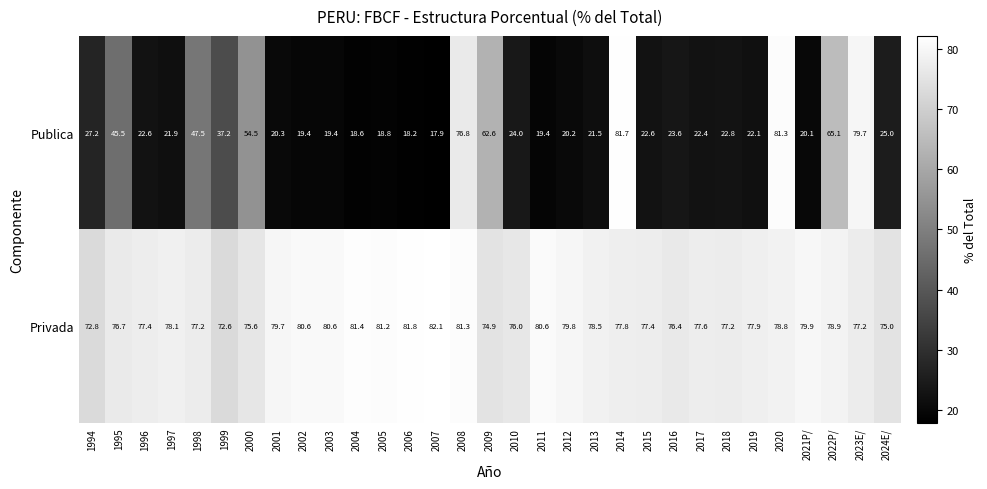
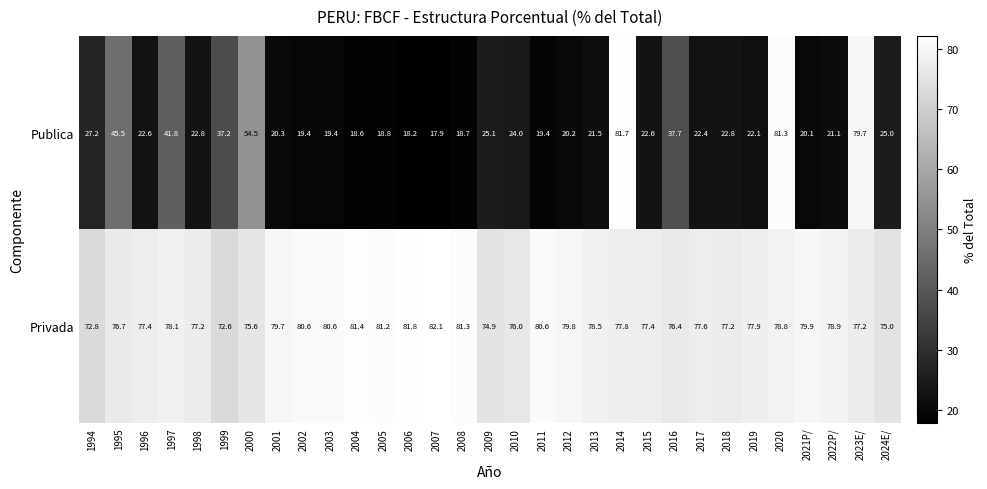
  {
    "Publica": {
      "1994": 27.2,
      "1995": 45.5,
      "1996": 22.6,
-     "1997": 21.9,
-     "1998": 47.5,
+     "1997": 41.8,
+     "1998": 22.8,
      "1999": 37.2,
      "2000": 54.5,
      "2001": 20.3,
      "2002": 19.4,
      "2003": 19.4,
      "2004": 18.6,
      "2005": 18.8,
      "2006": 18.2,
      "2007": 17.9,
-     "2008": 76.8,
-     "2009": 62.6,
+     "2008": 18.7,
+     "2009": 25.1,
      "2010": 24.0,
      "2011": 19.4,
      "2012": 20.2,
      "2013": 21.5,
      "2014": 81.7,
      "2015": 22.6,
-     "2016": 23.6,
+     "2016": 37.7,
      "2017": 22.4,
      "2018": 22.8,
      "2019": 22.1,
      "2020": 81.3,
      "2021P/": 20.1,
-     "2022P/": 65.1,
+     "2022P/": 21.1,
      "2023E/": 79.7,
      "2024E/": 25.0
    },
    "Privada": {
      "1994": 72.8,
      "1995": 76.7,
      "1996": 77.4,
      "1997": 78.1,
      "1998": 77.2,
      "1999": 72.6,
      "2000": 75.6,
      "2001": 79.7,
      "2002": 80.6,
      "2003": 80.6,
      "2004": 81.4,
      "2005": 81.2,
      "2006": 81.8,
      "2007": 82.1,
      "2008": 81.3,
      "2009": 74.9,
      "2010": 76.0,
      "2011": 80.6,
      "2012": 79.8,
      "2013": 78.5,
      "2014": 77.8,
      "2015": 77.4,
      "2016": 76.4,
      "2017": 77.6,
      "2018": 77.2,
      "2019": 77.9,
      "2020": 78.8,
      "2021P/": 79.9,
      "2022P/": 78.9,
      "2023E/": 77.2,
      "2024E/": 75.0
    }
  }
